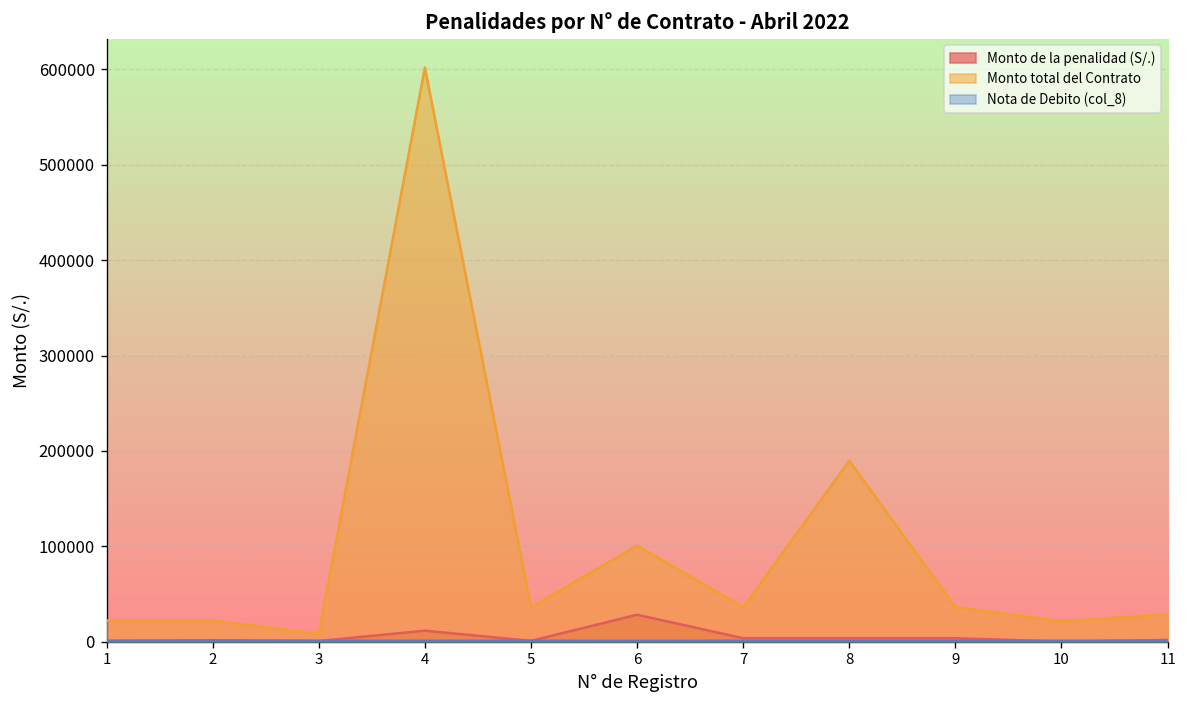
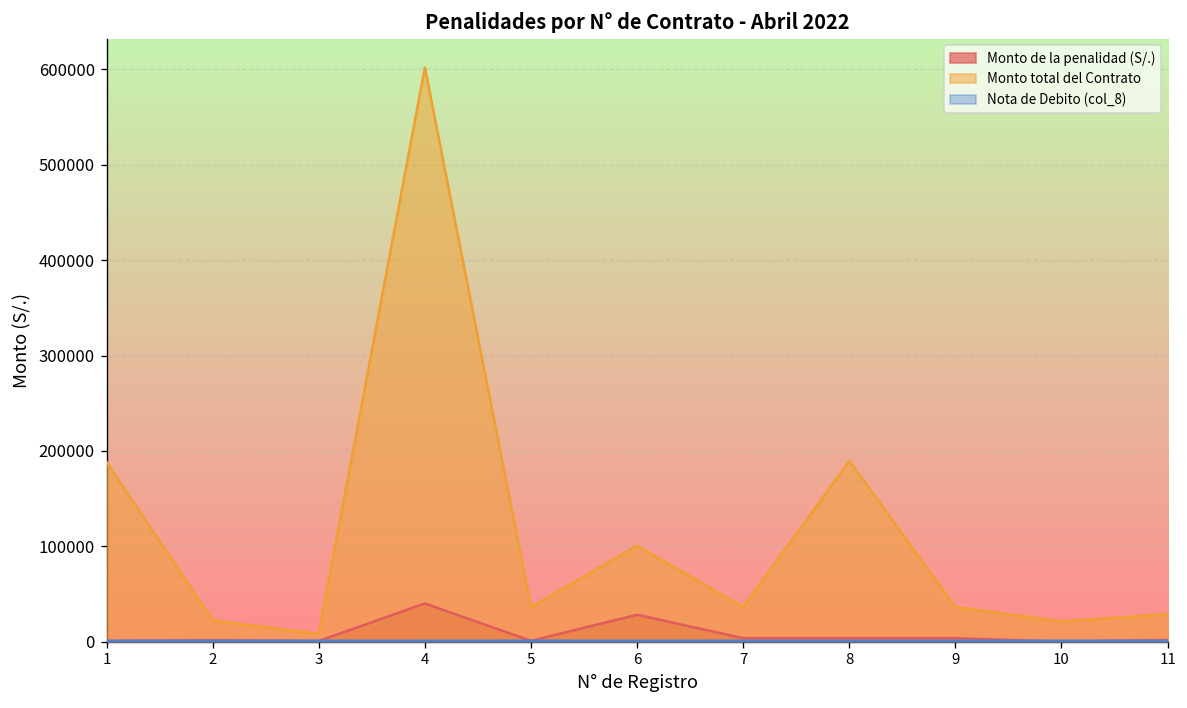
  {
    "Monto de la penalidad (S/.)": {
-     "4": 10000,
+     "4": 40000,
      "6": 30000
    },
    "Monto total del Contrato": {
-     "1": 20000,
+     "1": 190000,
      "2": 20000,
      "3": 10000,
      "4": 600000,
      "5": 40000,
      "6": 100000,
      "7": 40000,
      "8": 190000,
      "9": 40000,
      "10": 20000,
      "11": 30000
    },
    "Nota de Debito (col_8)": {
      "4": 0,
      "6": 0
    }
  }
